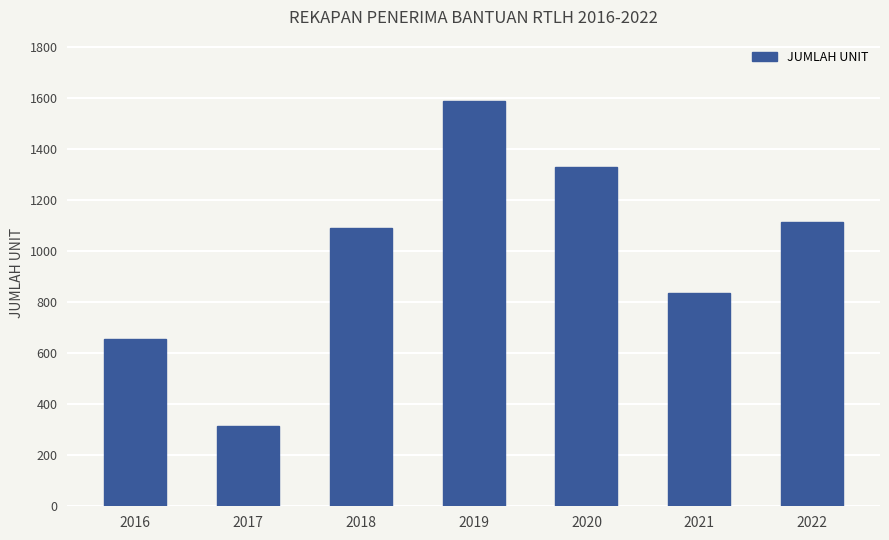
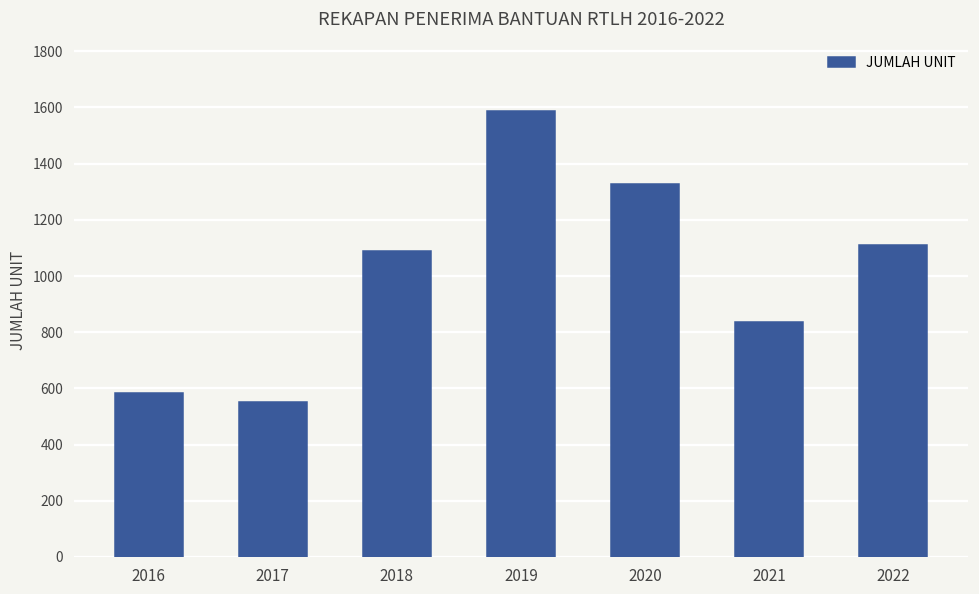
  {
-   "2016": 650,
-   "2017": 310,
+   "2016": 580,
+   "2017": 550,
    "2018": 1090,
    "2019": 1590,
    "2020": 1330,
    "2021": 840,
    "2022": 1110
  }
